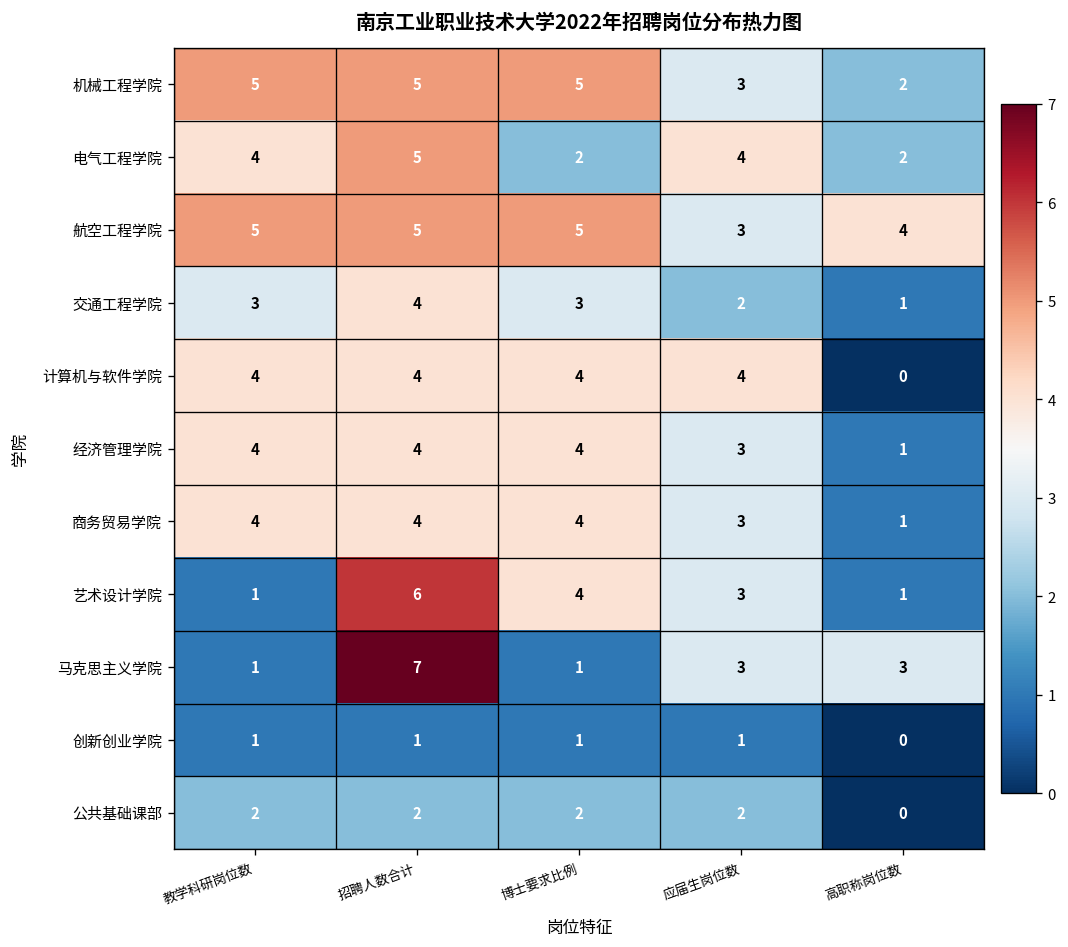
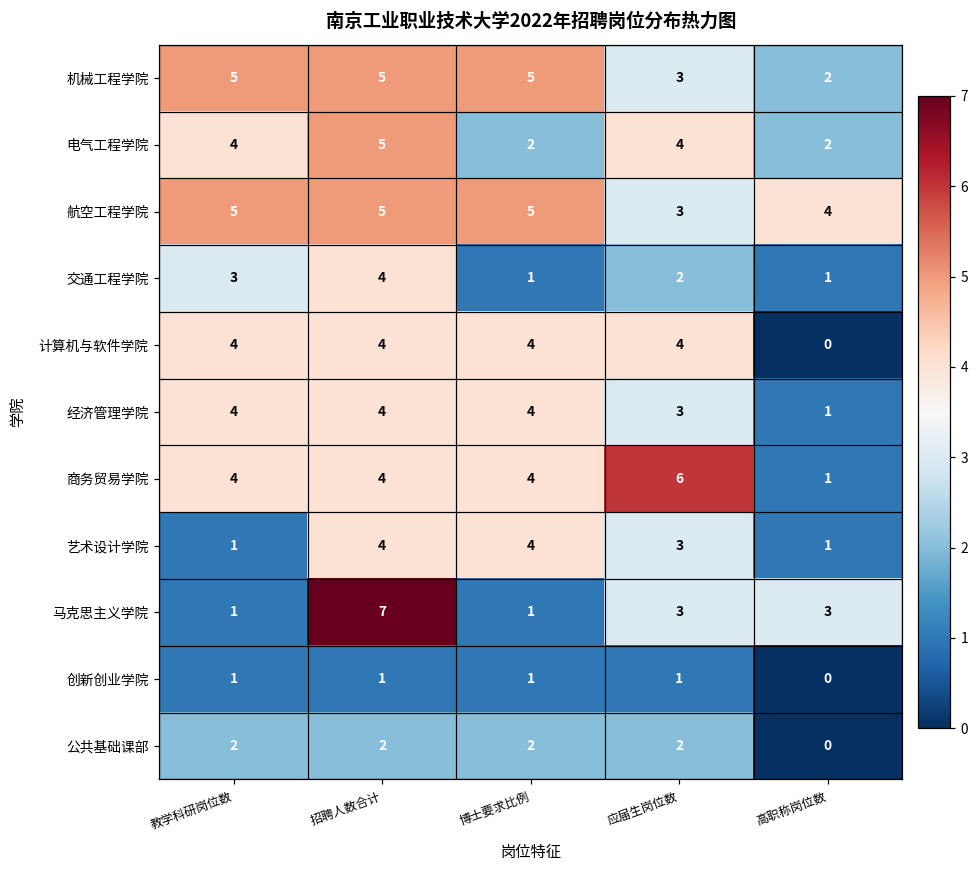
  {
    "机械工程学院": {
      "教学科研岗位数": 5,
      "招聘人数合计": 5,
      "博士要求比例": 5,
      "应届生岗位数": 3,
      "高职称岗位数": 2
    },
    "电气工程学院": {
      "教学科研岗位数": 4,
      "招聘人数合计": 5,
      "博士要求比例": 2,
      "应届生岗位数": 4,
      "高职称岗位数": 2
    },
    "航空工程学院": {
      "教学科研岗位数": 5,
      "招聘人数合计": 5,
      "博士要求比例": 5,
      "应届生岗位数": 3,
      "高职称岗位数": 4
    },
    "交通工程学院": {
      "教学科研岗位数": 3,
      "招聘人数合计": 4,
-     "博士要求比例": 3,
+     "博士要求比例": 1,
      "应届生岗位数": 2,
      "高职称岗位数": 1
    },
    "计算机与软件学院": {
      "教学科研岗位数": 4,
      "招聘人数合计": 4,
      "博士要求比例": 4,
      "应届生岗位数": 4,
      "高职称岗位数": 0
    },
    "经济管理学院": {
      "教学科研岗位数": 4,
      "招聘人数合计": 4,
      "博士要求比例": 4,
      "应届生岗位数": 3,
      "高职称岗位数": 1
    },
    "商务贸易学院": {
      "教学科研岗位数": 4,
      "招聘人数合计": 4,
      "博士要求比例": 4,
-     "应届生岗位数": 3,
+     "应届生岗位数": 6,
      "高职称岗位数": 1
    },
    "艺术设计学院": {
      "教学科研岗位数": 1,
-     "招聘人数合计": 6,
+     "招聘人数合计": 4,
      "博士要求比例": 4,
      "应届生岗位数": 3,
      "高职称岗位数": 1
    },
    "马克思主义学院": {
      "教学科研岗位数": 1,
      "招聘人数合计": 7,
      "博士要求比例": 1,
      "应届生岗位数": 3,
      "高职称岗位数": 3
    },
    "创新创业学院": {
      "教学科研岗位数": 1,
      "招聘人数合计": 1,
      "博士要求比例": 1,
      "应届生岗位数": 1,
      "高职称岗位数": 0
    },
    "公共基础课部": {
      "教学科研岗位数": 2,
      "招聘人数合计": 2,
      "博士要求比例": 2,
      "应届生岗位数": 2,
      "高职称岗位数": 0
    }
  }
